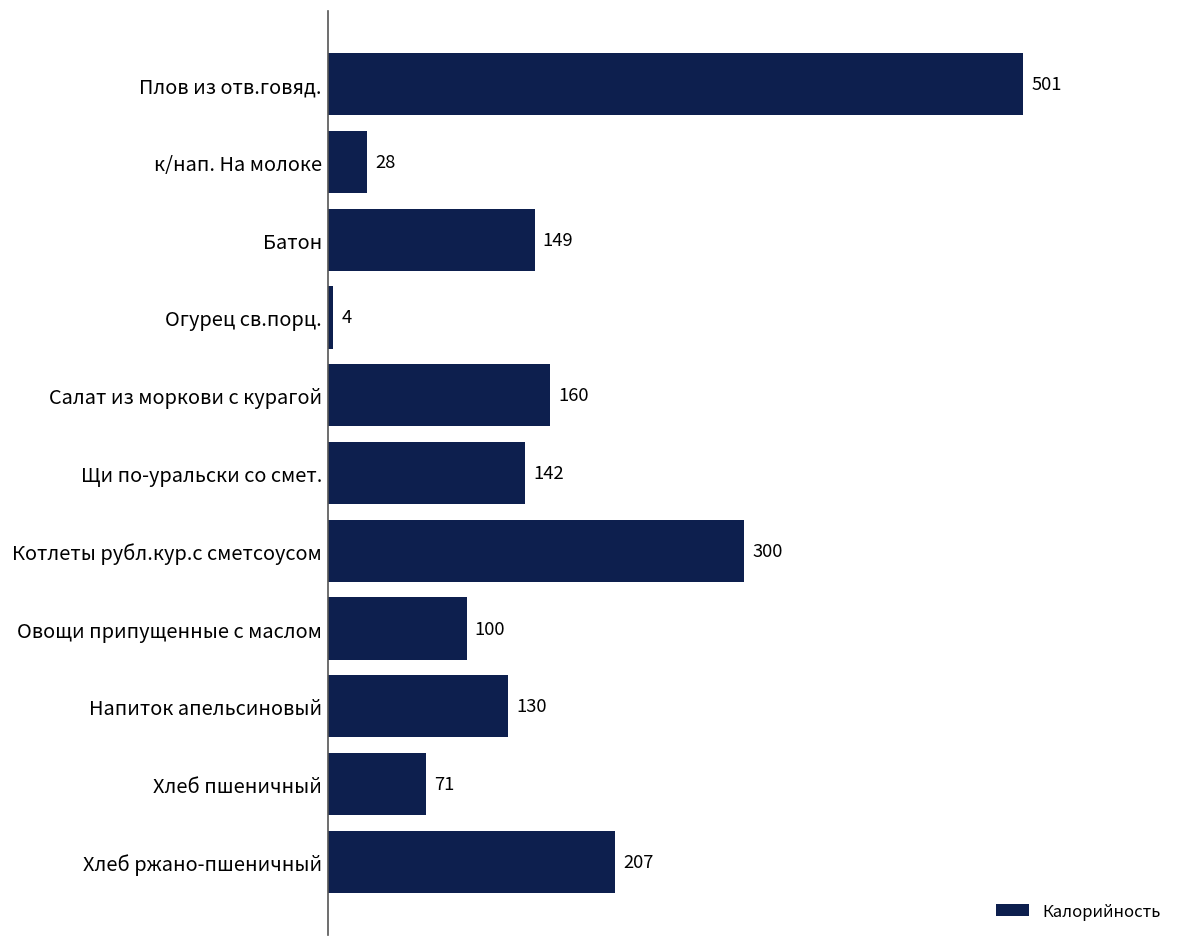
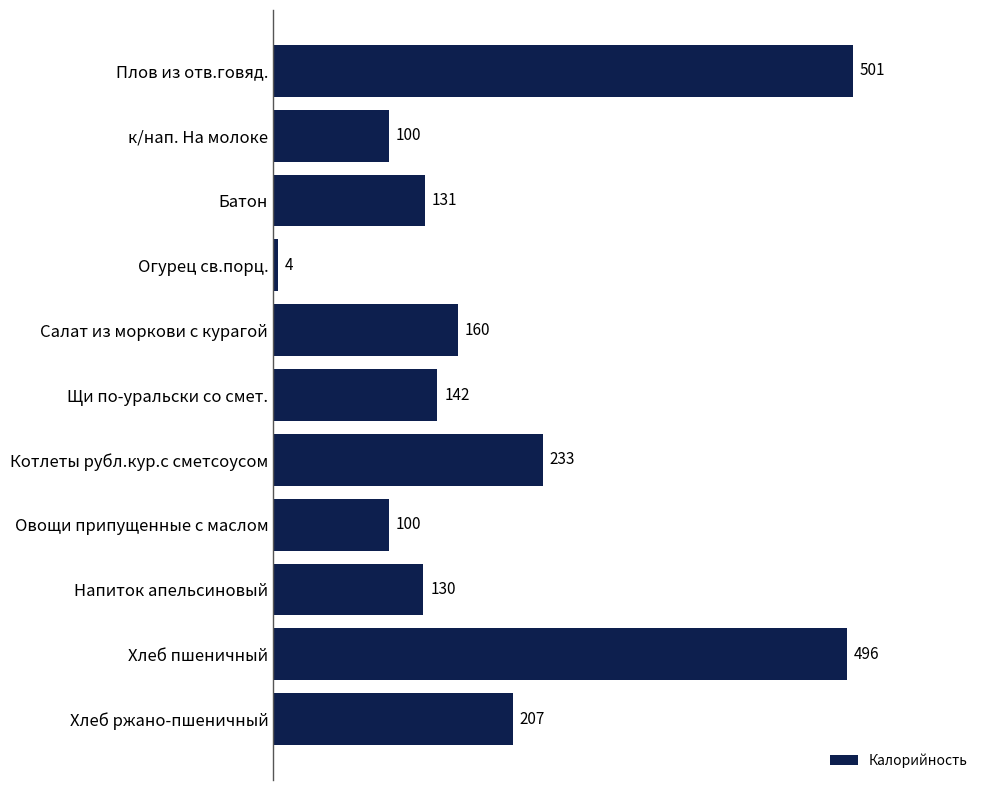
  {
    "Плов из отв.говяд.": 501,
-   "к/нап. На молоке": 28,
-   "Батон": 149,
+   "к/нап. На молоке": 100,
+   "Батон": 131,
    "Огурец св.порц.": 4,
    "Салат из моркови с курагой": 160,
    "Щи по-уральски со смет.": 142,
-   "Котлеты рубл.кур.с сметсоусом": 300,
+   "Котлеты рубл.кур.с сметсоусом": 233,
    "Овощи припущенные с маслом": 100,
    "Напиток апельсиновый": 130,
-   "Хлеб пшеничный": 71,
+   "Хлеб пшеничный": 496,
    "Хлеб ржано-пшеничный": 207
  }
